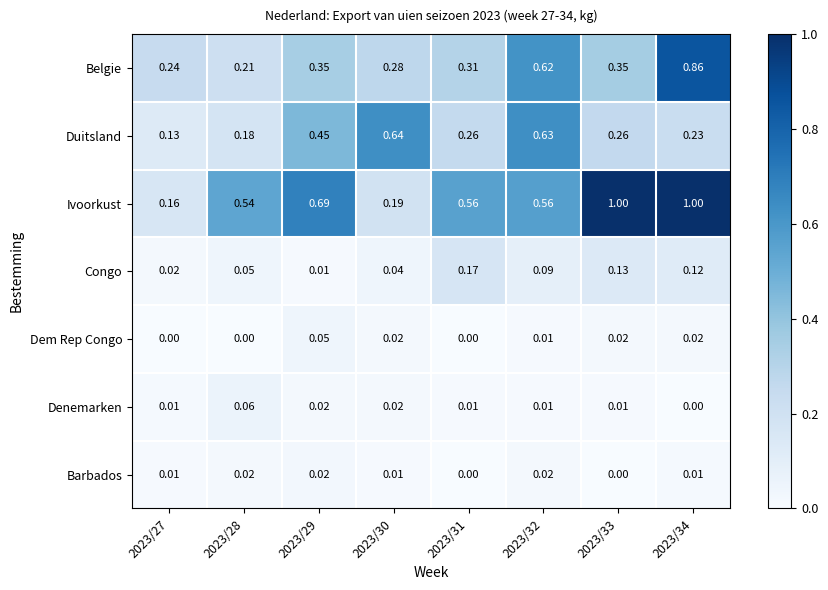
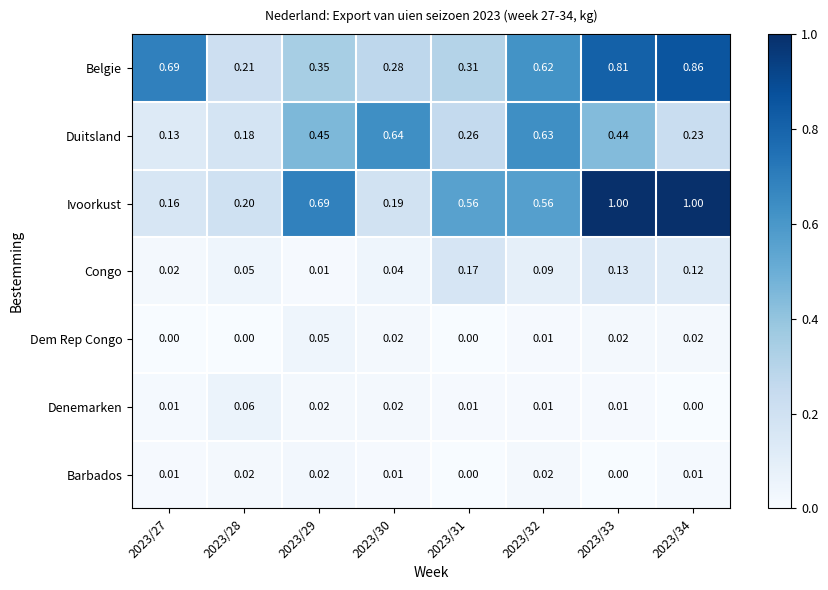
  {
    "Belgie": {
-     "2023/27": 0.24,
+     "2023/27": 0.69,
      "2023/28": 0.21,
      "2023/29": 0.35,
      "2023/30": 0.28,
      "2023/31": 0.31,
      "2023/32": 0.62,
-     "2023/33": 0.35,
+     "2023/33": 0.81,
      "2023/34": 0.86
    },
    "Duitsland": {
      "2023/27": 0.13,
      "2023/28": 0.18,
      "2023/29": 0.45,
      "2023/30": 0.64,
      "2023/31": 0.26,
      "2023/32": 0.63,
-     "2023/33": 0.26,
+     "2023/33": 0.44,
      "2023/34": 0.23
    },
    "Ivoorkust": {
      "2023/27": 0.16,
-     "2023/28": 0.54,
+     "2023/28": 0.20,
      "2023/29": 0.69,
      "2023/30": 0.19,
      "2023/31": 0.56,
      "2023/32": 0.56,
      "2023/33": 1.00,
      "2023/34": 1.00
    },
    "Congo": {
      "2023/27": 0.02,
      "2023/28": 0.05,
      "2023/29": 0.01,
      "2023/30": 0.04,
      "2023/31": 0.17,
      "2023/32": 0.09,
      "2023/33": 0.13,
      "2023/34": 0.12
    },
    "Dem Rep Congo": {
      "2023/27": 0.00,
      "2023/28": 0.00,
      "2023/29": 0.05,
      "2023/30": 0.02,
      "2023/31": 0.00,
      "2023/32": 0.01,
      "2023/33": 0.02,
      "2023/34": 0.02
    },
    "Denemarken": {
      "2023/27": 0.01,
      "2023/28": 0.06,
      "2023/29": 0.02,
      "2023/30": 0.02,
      "2023/31": 0.01,
      "2023/32": 0.01,
      "2023/33": 0.01,
      "2023/34": 0.00
    },
    "Barbados": {
      "2023/27": 0.01,
      "2023/28": 0.02,
      "2023/29": 0.02,
      "2023/30": 0.01,
      "2023/31": 0.00,
      "2023/32": 0.02,
      "2023/33": 0.00,
      "2023/34": 0.01
    }
  }
